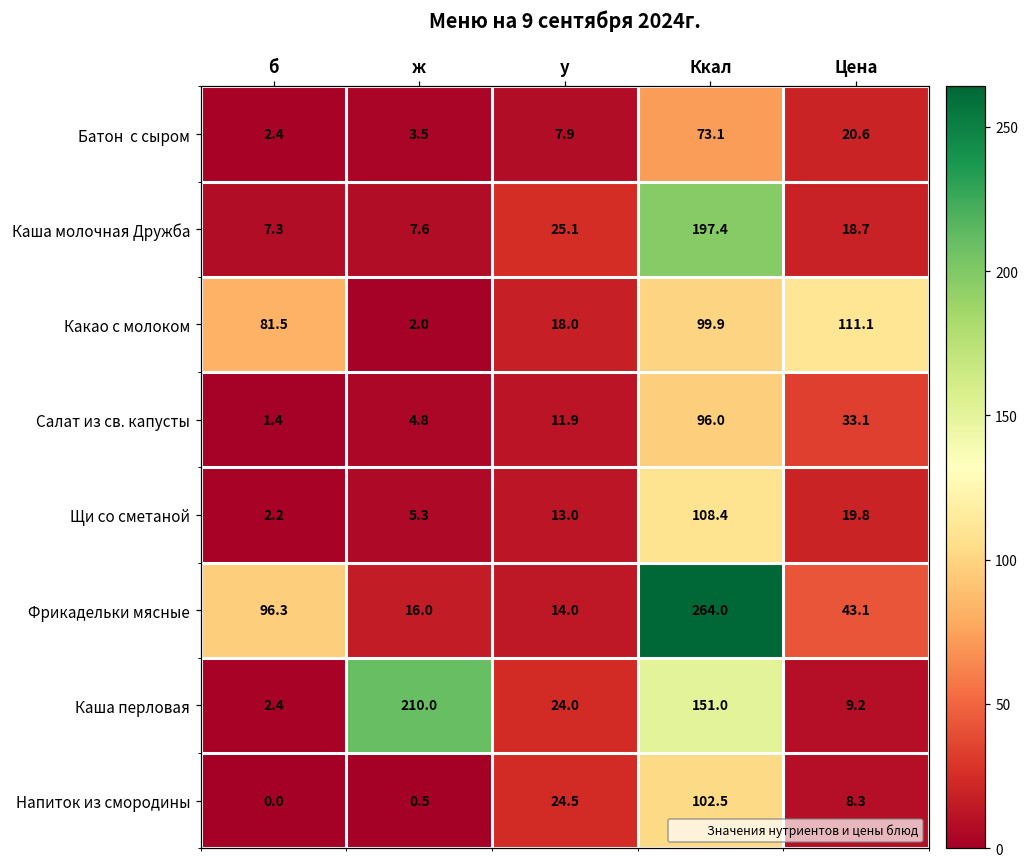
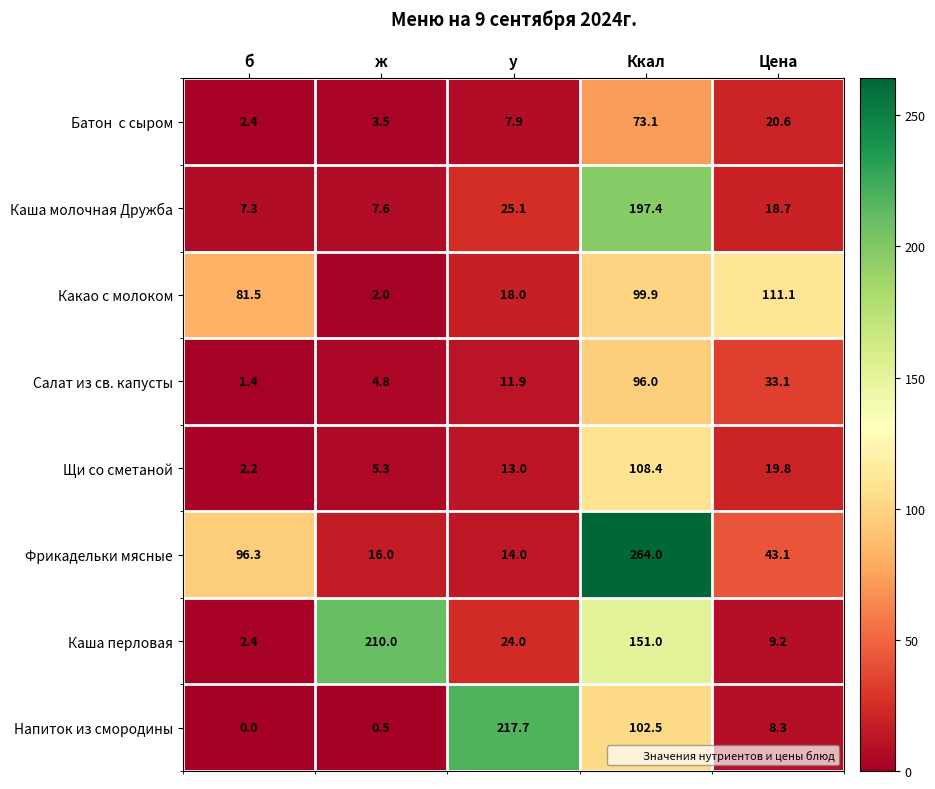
  {
    "Батон с сыром": {
      "б": 2.4,
      "ж": 3.5,
      "у": 7.9,
      "Ккал": 73.1,
      "Цена": 20.6
    },
    "Каша молочная Дружба": {
      "б": 7.3,
      "ж": 7.6,
      "у": 25.1,
      "Ккал": 197.4,
      "Цена": 18.7
    },
    "Какао с молоком": {
      "б": 81.5,
      "ж": 2.0,
      "у": 18.0,
      "Ккал": 99.9,
      "Цена": 111.1
    },
    "Салат из св. капусты": {
      "б": 1.4,
      "ж": 4.8,
      "у": 11.9,
      "Ккал": 96.0,
      "Цена": 33.1
    },
    "Щи со сметаной": {
      "б": 2.2,
      "ж": 5.3,
      "у": 13.0,
      "Ккал": 108.4,
      "Цена": 19.8
    },
    "Фрикадельки мясные": {
      "б": 96.3,
      "ж": 16.0,
      "у": 14.0,
      "Ккал": 264.0,
      "Цена": 43.1
    },
    "Каша перловая": {
      "б": 2.4,
      "ж": 210.0,
      "у": 24.0,
      "Ккал": 151.0,
      "Цена": 9.2
    },
    "Напиток из смородины": {
      "б": 0.0,
      "ж": 0.5,
-     "у": 24.5,
+     "у": 217.7,
      "Ккал": 102.5,
      "Цена": 8.3
    }
  }
